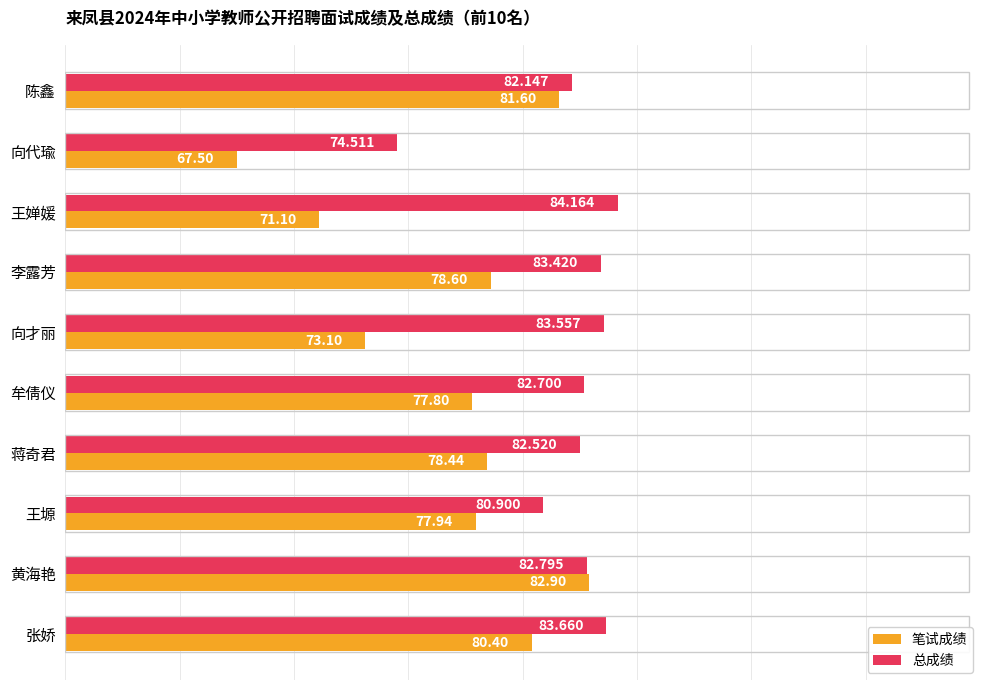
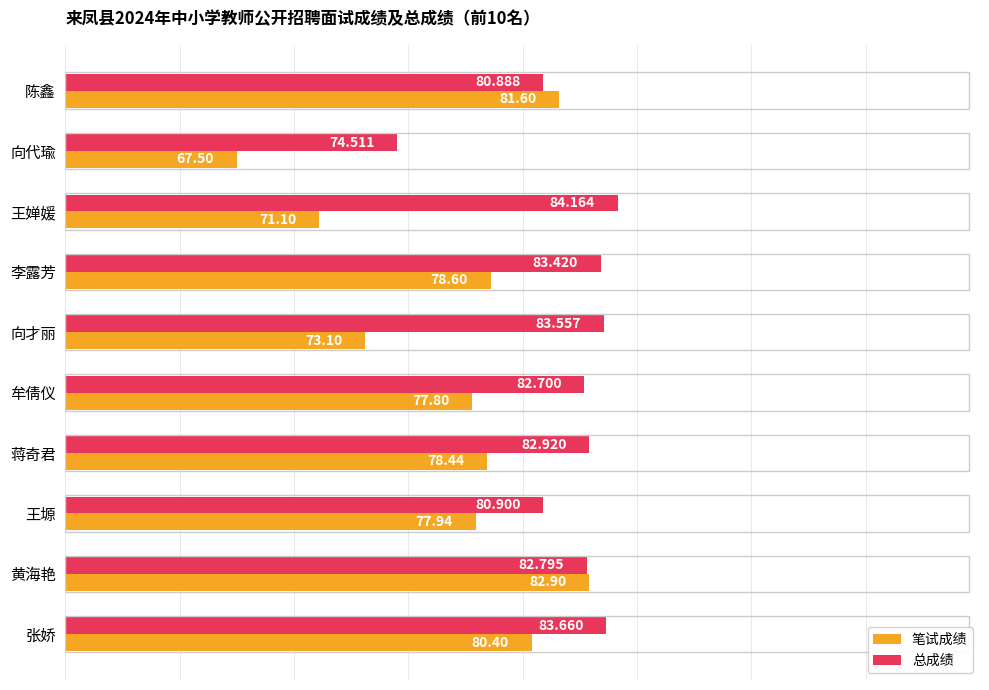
  {
    "笔试成绩": {
      "陈鑫": 81.60,
      "向代瑜": 67.50,
      "王婵媛": 71.10,
      "李露芳": 78.60,
      "向才丽": 73.10,
      "牟倩仪": 77.80,
      "蒋奇君": 78.44,
      "王塬": 77.94,
      "黄海艳": 82.90,
      "张娇": 80.40
    },
    "总成绩": {
-     "陈鑫": 82.147,
+     "陈鑫": 80.888,
      "向代瑜": 74.511,
      "王婵媛": 84.164,
      "李露芳": 83.420,
      "向才丽": 83.557,
      "牟倩仪": 82.700,
-     "蒋奇君": 82.520,
+     "蒋奇君": 82.920,
      "王塬": 80.900,
      "黄海艳": 82.795,
      "张娇": 83.660
    }
  }
